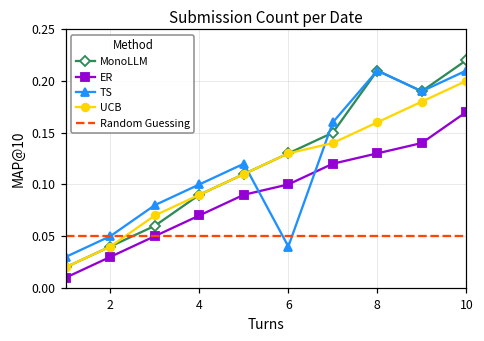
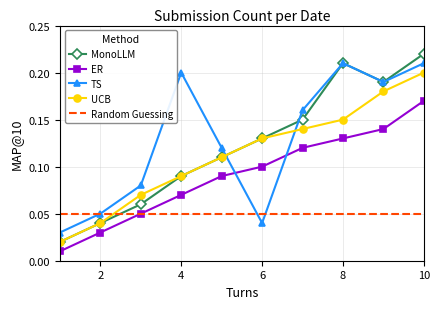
  {
    "MonoLLM": {
      "10": 0.22
    },
    "ER": {
      "2": 0.03,
      "4": 0.07,
      "6": 0.10,
      "8": 0.13,
      "10": 0.17
    },
    "TS": {
-     "4": 0.1,
+     "4": 0.2,
      "6": 0.04,
      "10": 0.21
    },
    "UCB": {
-     "8": 0.16,
+     "8": 0.15,
      "10": 0.20
    },
    "Random Guessing": {
      "4": 0.05,
      "6": 0.05,
      "8": 0.05,
      "10": 0.05
    }
  }
